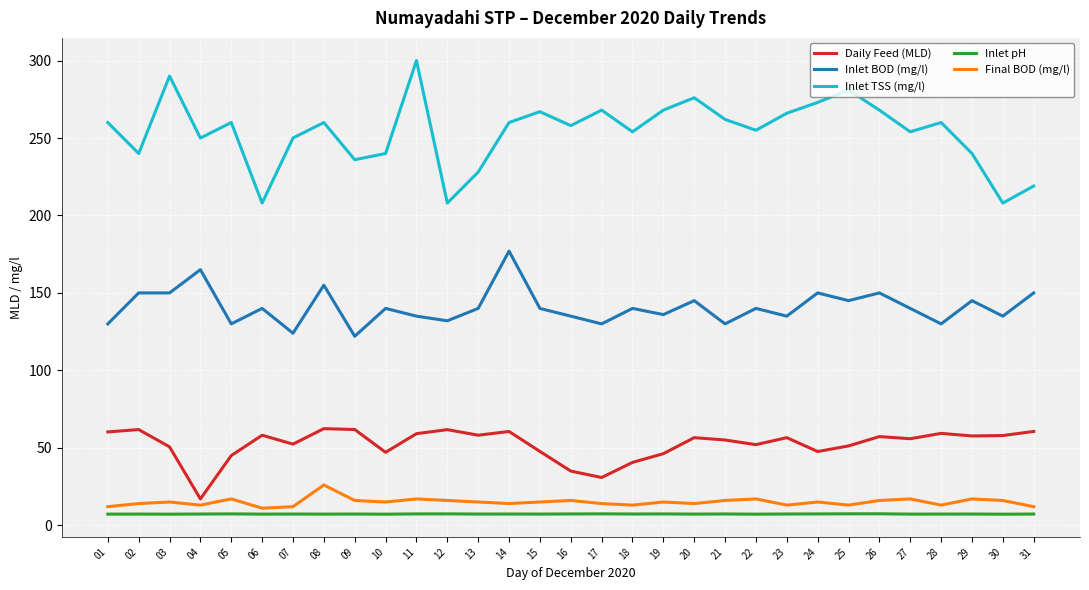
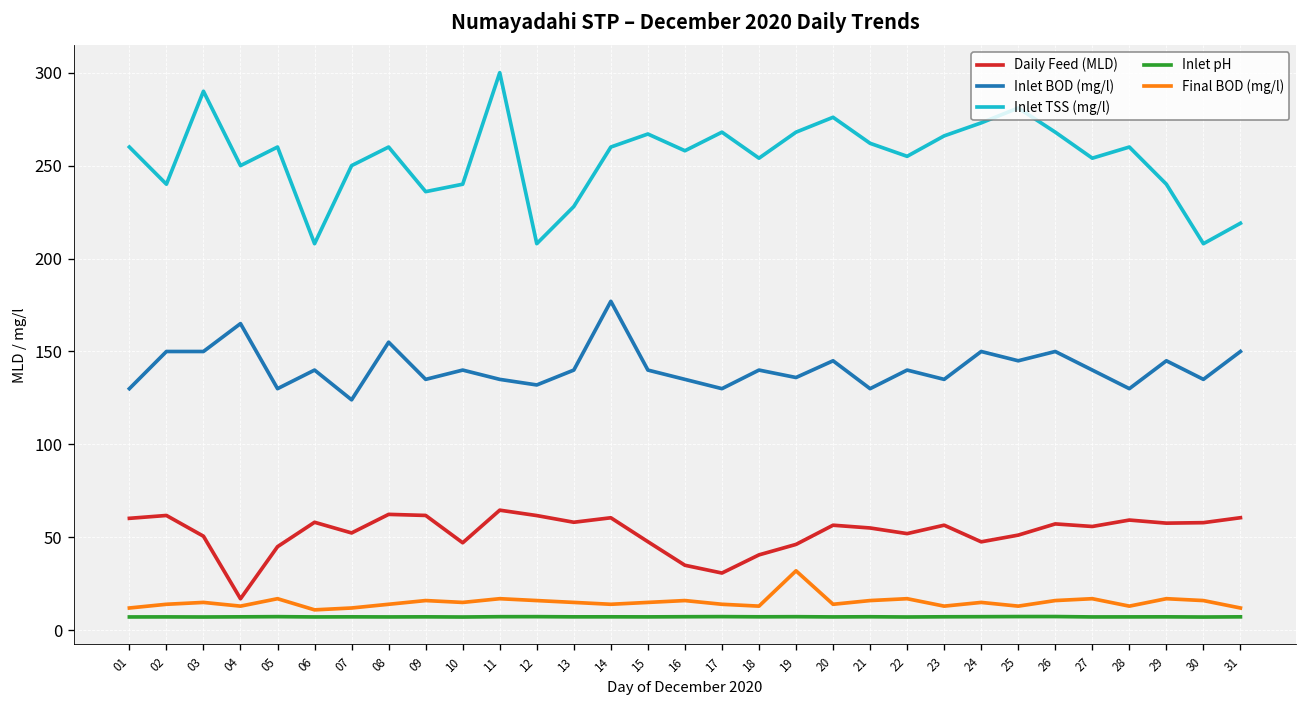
  {
    "Daily Feed (MLD)": {
      "01": 60,
      "02": 62,
      "03": 51,
      "04": 17,
      "05": 45,
      "06": 58,
      "07": 52,
      "08": 62,
      "09": 62,
      "10": 47,
-     "11": 59,
+     "11": 65,
      "12": 62,
      "13": 58,
      "14": 61,
      "15": 48,
      "16": 35,
      "17": 31,
      "18": 41,
      "19": 46,
      "20": 57,
      "21": 55,
      "22": 52,
      "23": 57,
      "24": 48,
      "25": 51,
      "26": 57,
      "27": 56,
      "28": 59,
      "29": 58,
      "30": 58,
      "31": 61
    },
    "Inlet BOD (mg/l)": {
      "01": 130,
      "02": 150,
      "03": 150,
      "04": 165,
      "05": 130,
      "06": 140,
      "07": 124,
      "08": 155,
-     "09": 122,
+     "09": 135,
      "10": 140,
      "11": 135,
      "12": 132,
      "13": 140,
      "14": 177,
      "15": 140,
      "16": 135,
      "17": 130,
      "18": 140,
      "19": 136,
      "20": 145,
      "21": 130,
      "22": 140,
      "23": 135,
      "24": 150,
      "25": 145,
      "26": 150,
      "27": 140,
      "28": 130,
      "29": 145,
      "30": 135,
      "31": 150
    },
    "Inlet TSS (mg/l)": {
      "01": 260,
      "02": 240,
      "03": 290,
      "04": 250,
      "05": 260,
      "06": 208,
      "07": 250,
      "08": 260,
      "09": 236,
      "10": 240,
      "11": 300,
      "12": 208,
      "13": 228,
      "14": 260,
      "15": 267,
      "16": 258,
      "17": 268,
      "18": 254,
      "19": 268,
      "20": 276,
      "21": 262,
      "22": 255,
      "23": 266,
      "24": 273,
      "26": 268,
      "27": 254,
      "28": 260,
      "29": 240,
      "30": 208,
      "31": 219
    },
    "Inlet pH": {
      "01": 7,
      "02": 7,
      "03": 7,
      "04": 7,
      "05": 7,
      "06": 7,
      "07": 7,
      "08": 7,
      "09": 7,
      "10": 7,
      "11": 7,
      "12": 7,
      "13": 7,
      "14": 7,
      "15": 7,
      "16": 7,
      "17": 7,
      "18": 7,
      "19": 7,
      "20": 7,
      "21": 7,
      "22": 7,
      "23": 7,
      "24": 7,
      "25": 7,
      "26": 7,
      "27": 7,
      "28": 7,
      "29": 7,
      "30": 7,
      "31": 7
    },
    "Final BOD (mg/l)": {
      "01": 12,
      "02": 14,
      "03": 15,
      "04": 13,
      "05": 17,
      "06": 11,
      "07": 12,
-     "08": 26,
+     "08": 14,
      "09": 16,
      "10": 15,
      "11": 17,
      "12": 16,
      "13": 15,
      "14": 14,
      "15": 15,
      "16": 16,
      "17": 14,
      "18": 13,
-     "19": 15,
+     "19": 32,
      "20": 14,
      "21": 16,
      "22": 17,
      "23": 13,
      "24": 15,
      "25": 13,
      "26": 16,
      "27": 17,
      "28": 13,
      "29": 17,
      "30": 16,
      "31": 12
    }
  }
